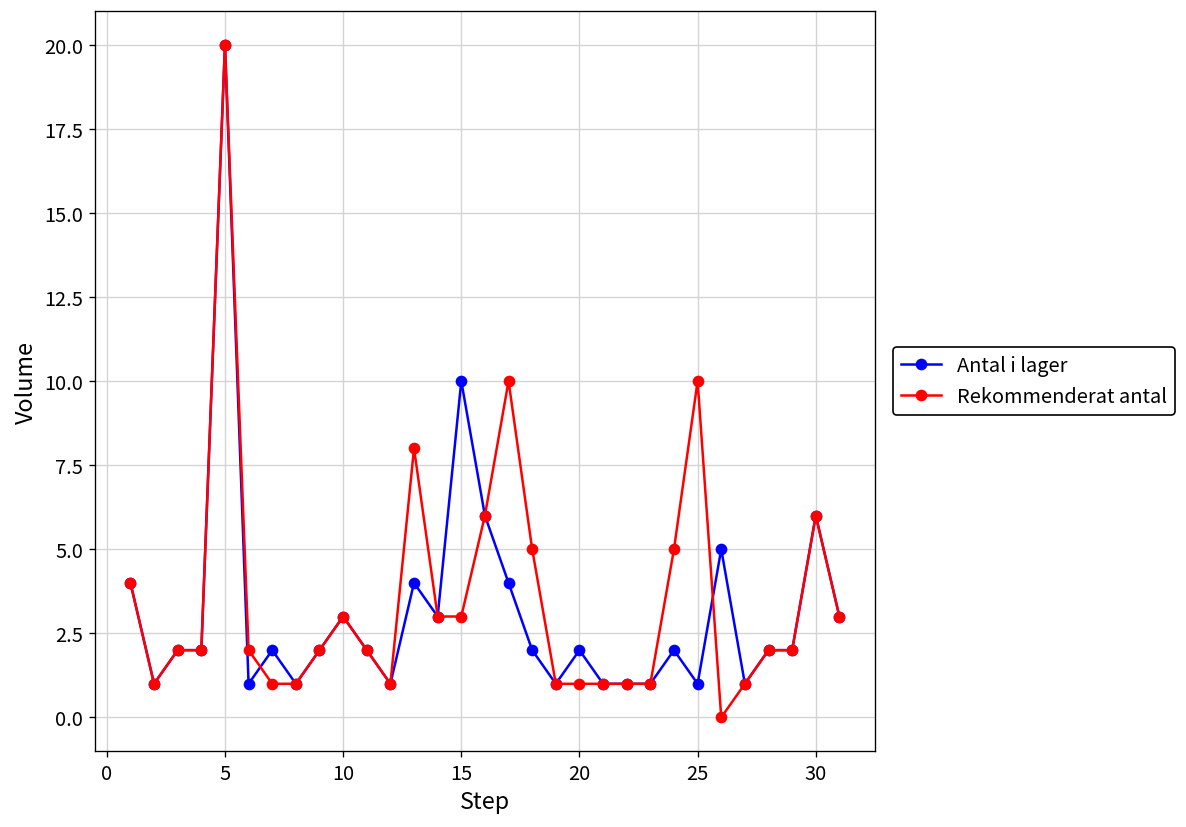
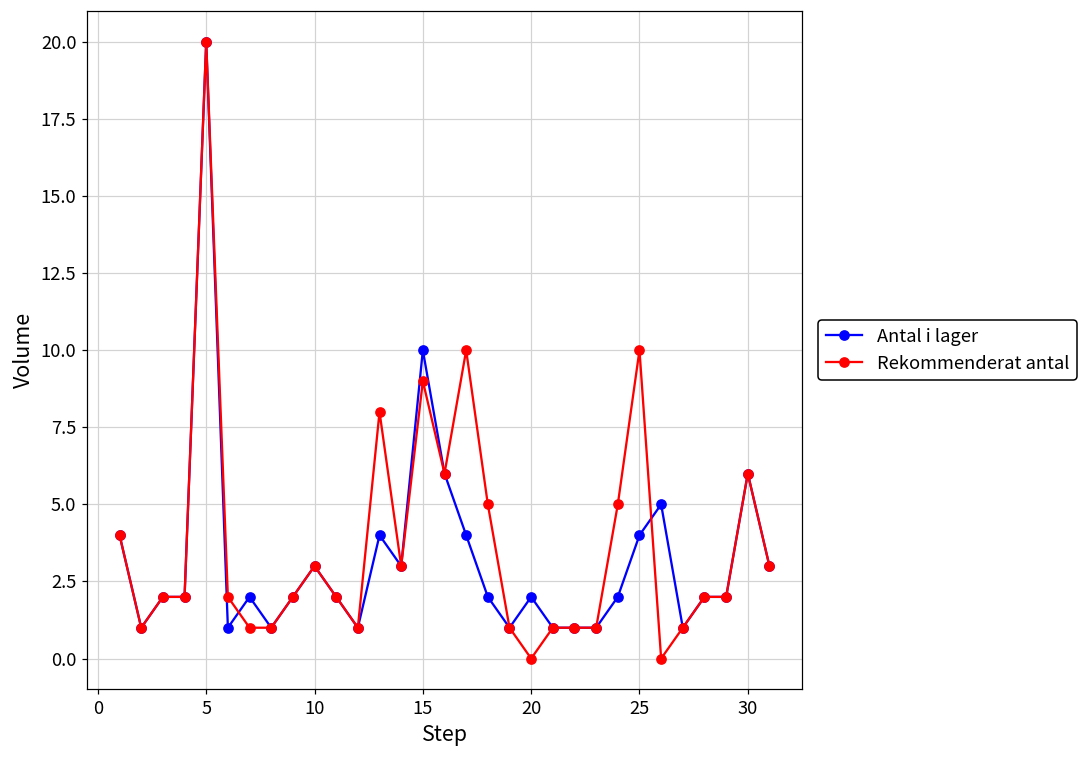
  {
    "Antal i lager": {
      "15": 10,
      "20": 2,
-     "25": 1
+     "25": 4
    },
    "Rekommenderat antal": {
-     "15": 3,
-     "20": 1,
+     "15": 9,
+     "20": 0,
      "25": 10
    }
  }
